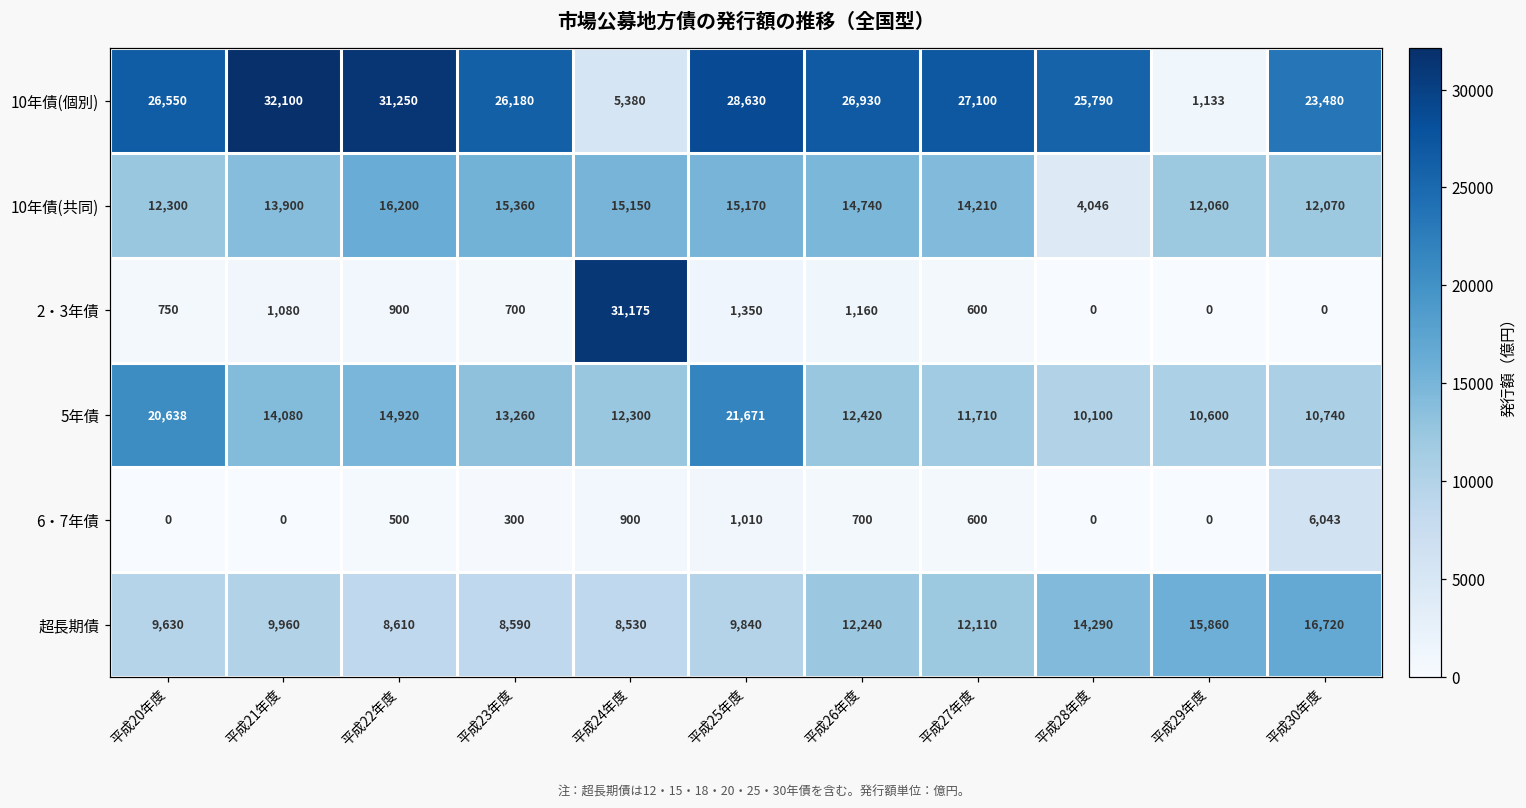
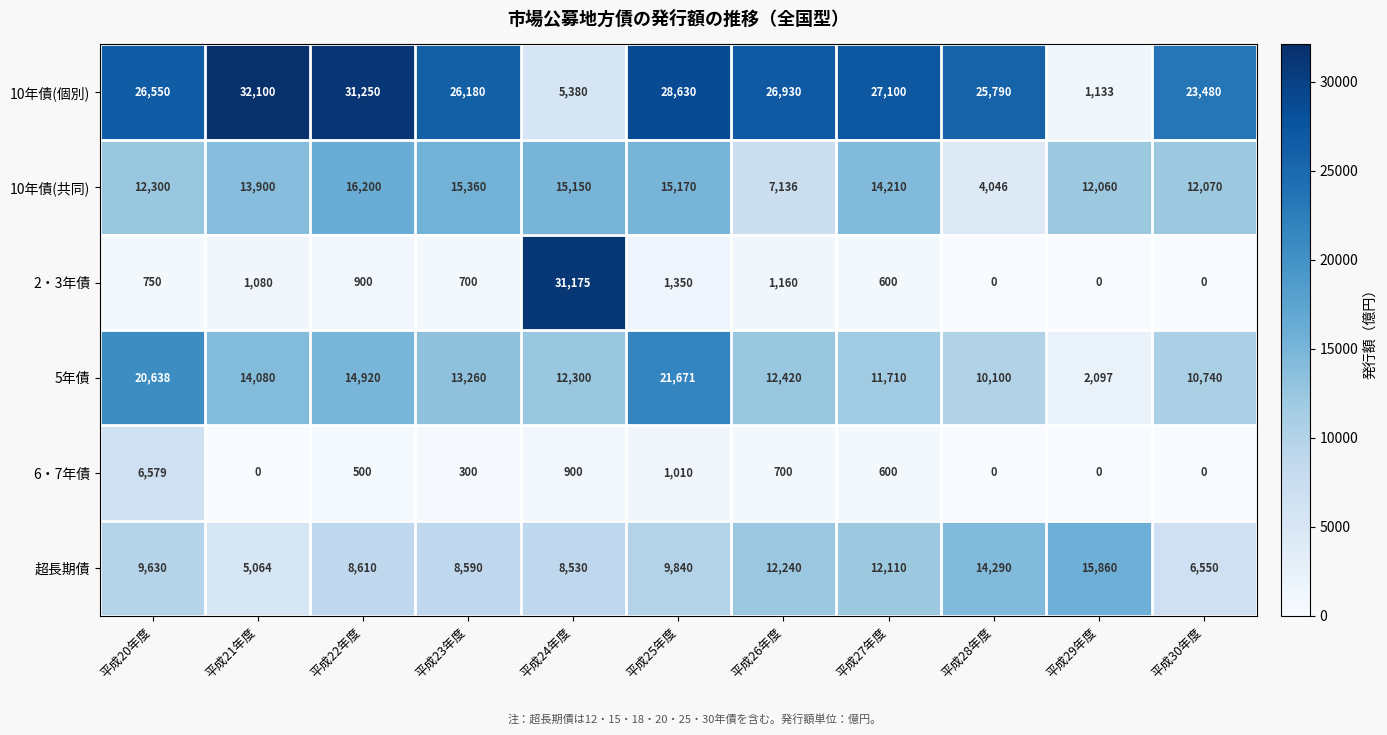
  {
    "10年債(個別)": {
      "平成20年度": "26,550",
      "平成21年度": "32,100",
      "平成22年度": "31,250",
      "平成23年度": "26,180",
      "平成24年度": "5,380",
      "平成25年度": "28,630",
      "平成26年度": "26,930",
      "平成27年度": "27,100",
      "平成28年度": "25,790",
      "平成29年度": "1,133",
      "平成30年度": "23,480"
    },
    "10年債(共同)": {
      "平成20年度": "12,300",
      "平成21年度": "13,900",
      "平成22年度": "16,200",
      "平成23年度": "15,360",
      "平成24年度": "15,150",
      "平成25年度": "15,170",
-     "平成26年度": "14,740",
+     "平成26年度": "7,136",
      "平成27年度": "14,210",
      "平成28年度": "4,046",
      "平成29年度": "12,060",
      "平成30年度": "12,070"
    },
    "2・3年債": {
      "平成20年度": "750",
      "平成21年度": "1,080",
      "平成22年度": "900",
      "平成23年度": "700",
      "平成24年度": "31,175",
      "平成25年度": "1,350",
      "平成26年度": "1,160",
      "平成27年度": "600",
      "平成28年度": "0",
      "平成29年度": "0",
      "平成30年度": "0"
    },
    "5年債": {
      "平成20年度": "20,638",
      "平成21年度": "14,080",
      "平成22年度": "14,920",
      "平成23年度": "13,260",
      "平成24年度": "12,300",
      "平成25年度": "21,671",
      "平成26年度": "12,420",
      "平成27年度": "11,710",
      "平成28年度": "10,100",
-     "平成29年度": "10,600",
+     "平成29年度": "2,097",
      "平成30年度": "10,740"
    },
    "6・7年債": {
-     "平成20年度": "0",
+     "平成20年度": "6,579",
      "平成21年度": "0",
      "平成22年度": "500",
      "平成23年度": "300",
      "平成24年度": "900",
      "平成25年度": "1,010",
      "平成26年度": "700",
      "平成27年度": "600",
      "平成28年度": "0",
      "平成29年度": "0",
-     "平成30年度": "6,043"
+     "平成30年度": "0"
    },
    "超長期債": {
      "平成20年度": "9,630",
-     "平成21年度": "9,960",
+     "平成21年度": "5,064",
      "平成22年度": "8,610",
      "平成23年度": "8,590",
      "平成24年度": "8,530",
      "平成25年度": "9,840",
      "平成26年度": "12,240",
      "平成27年度": "12,110",
      "平成28年度": "14,290",
      "平成29年度": "15,860",
-     "平成30年度": "16,720"
+     "平成30年度": "6,550"
    }
  }
